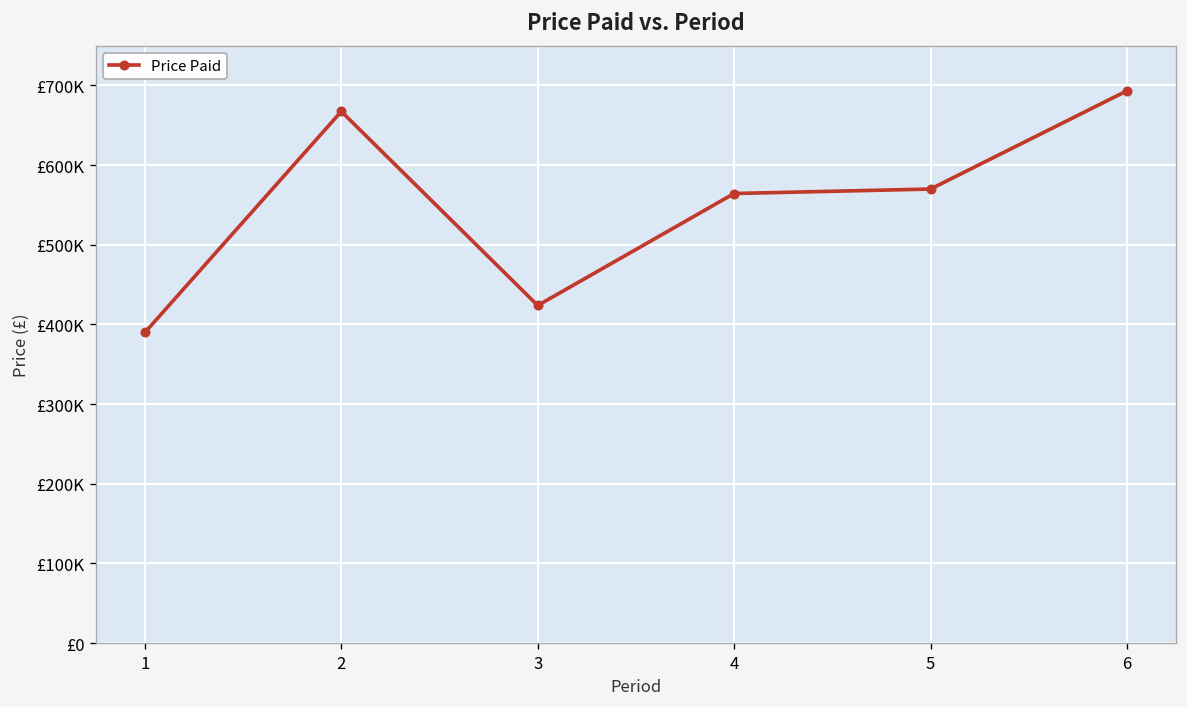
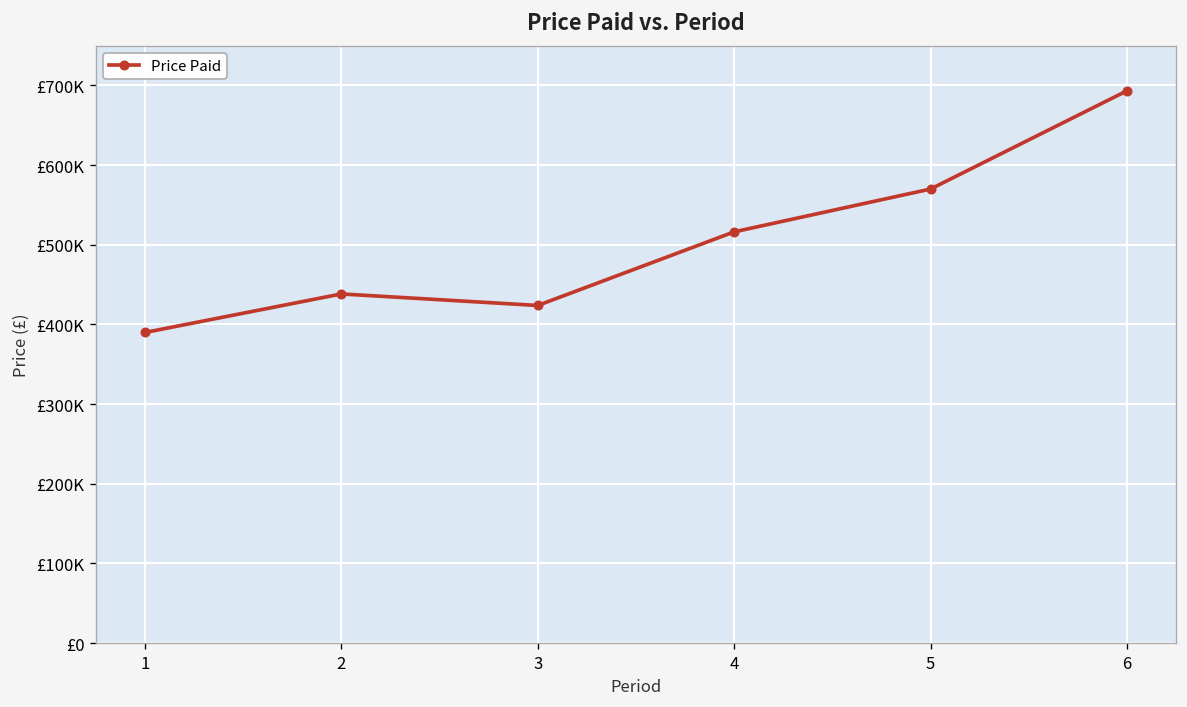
  {
    "1": "£390000",
-   "2": "£670000",
+   "2": "£440000",
    "3": "£420000",
-   "4": "£560000",
+   "4": "£520000",
    "5": "£570000",
    "6": "£690000"
  }
